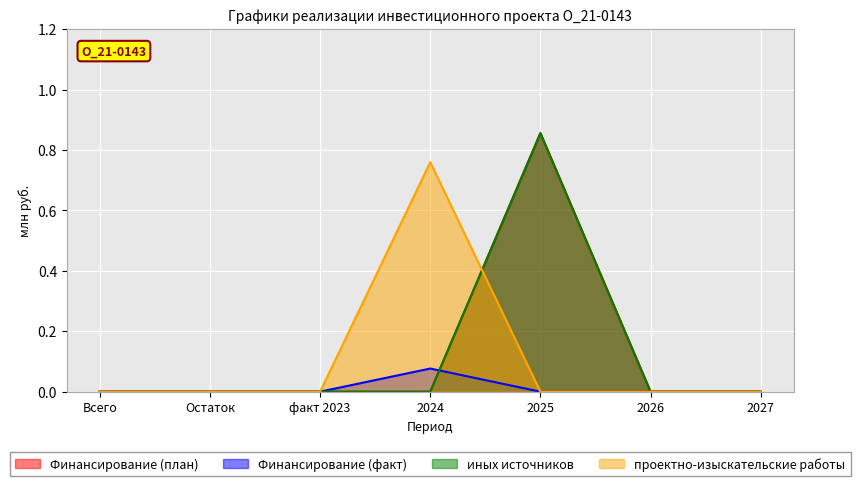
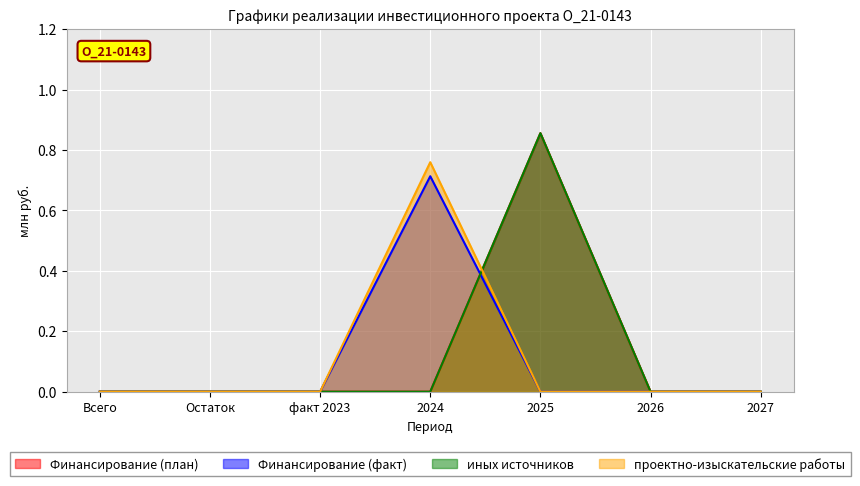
  {
    "иных источников": {
      "2024": 0.00,
      "2025": 0.86
    },
    "Финансирование (факт)": {
-     "2024": 0.08
+     "2024": 0.71
    },
    "проектно-изыскательские работы": {
      "2024": 0.76
    }
  }
